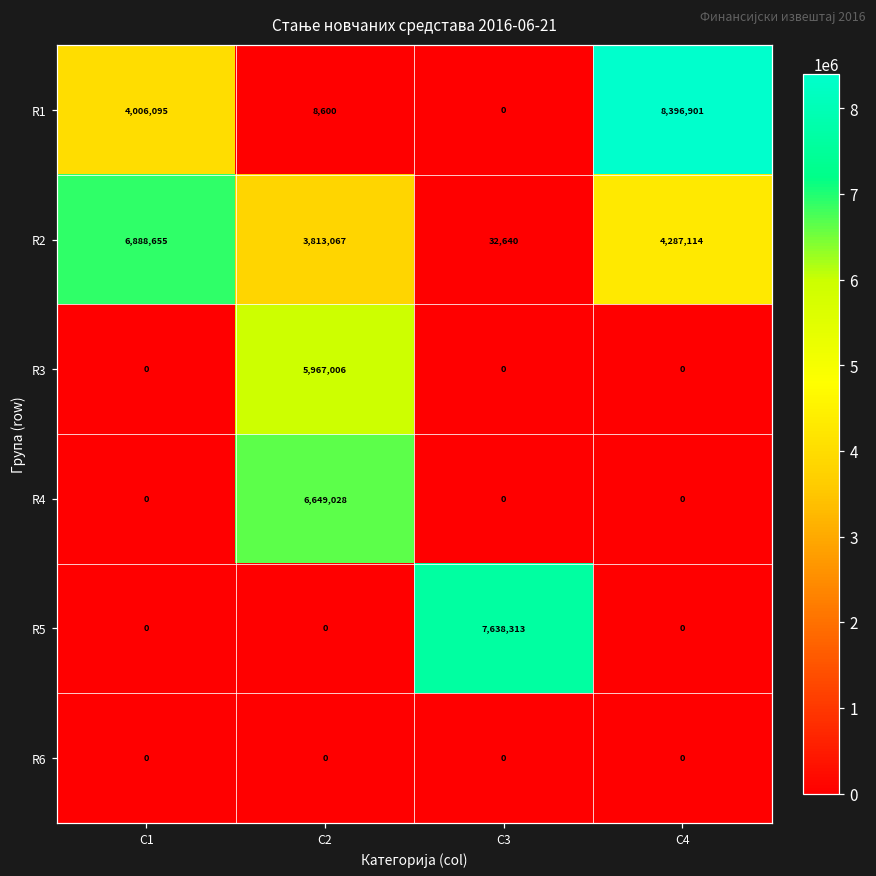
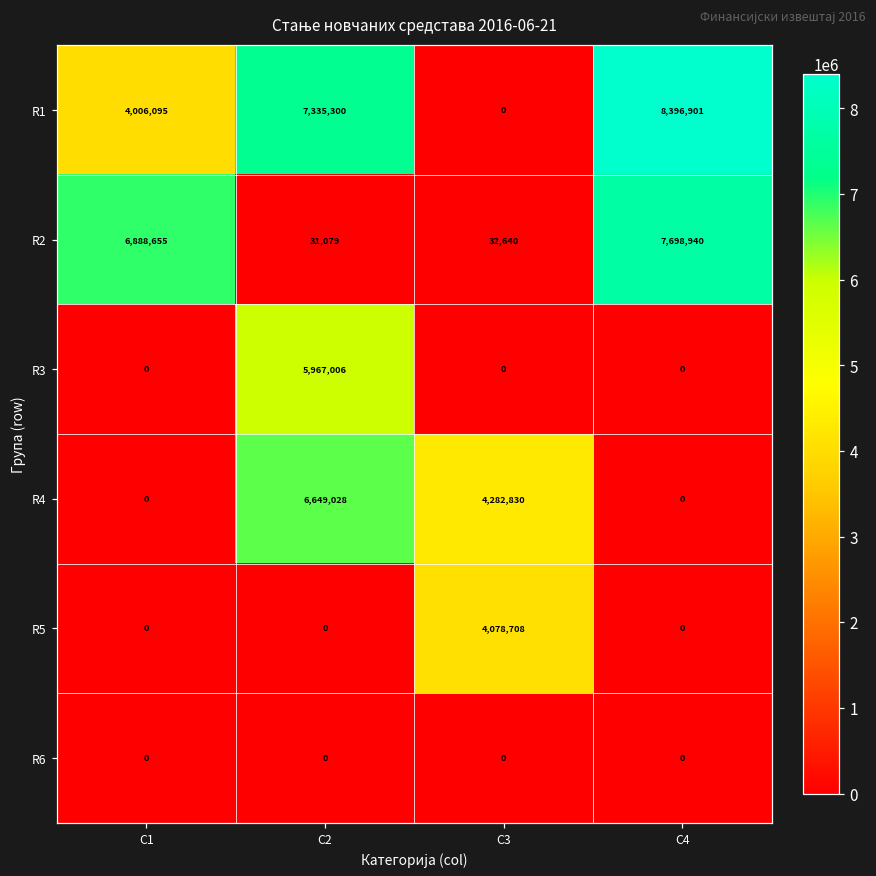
  {
    "R1": {
      "C1": "4,006,095",
-     "C2": "8,600",
+     "C2": "7,335,300",
      "C3": "0",
      "C4": "8,396,901"
    },
    "R2": {
      "C1": "6,888,655",
-     "C2": "3,813,067",
+     "C2": "31,079",
      "C3": "32,640",
-     "C4": "4,287,114"
+     "C4": "7,698,940"
    },
    "R3": {
      "C1": "0",
      "C2": "5,967,006",
      "C3": "0",
      "C4": "0"
    },
    "R4": {
      "C1": "0",
      "C2": "6,649,028",
-     "C3": "0",
+     "C3": "4,282,830",
      "C4": "0"
    },
    "R5": {
      "C1": "0",
      "C2": "0",
-     "C3": "7,638,313",
+     "C3": "4,078,708",
      "C4": "0"
    },
    "R6": {
      "C1": "0",
      "C2": "0",
      "C3": "0",
      "C4": "0"
    }
  }
